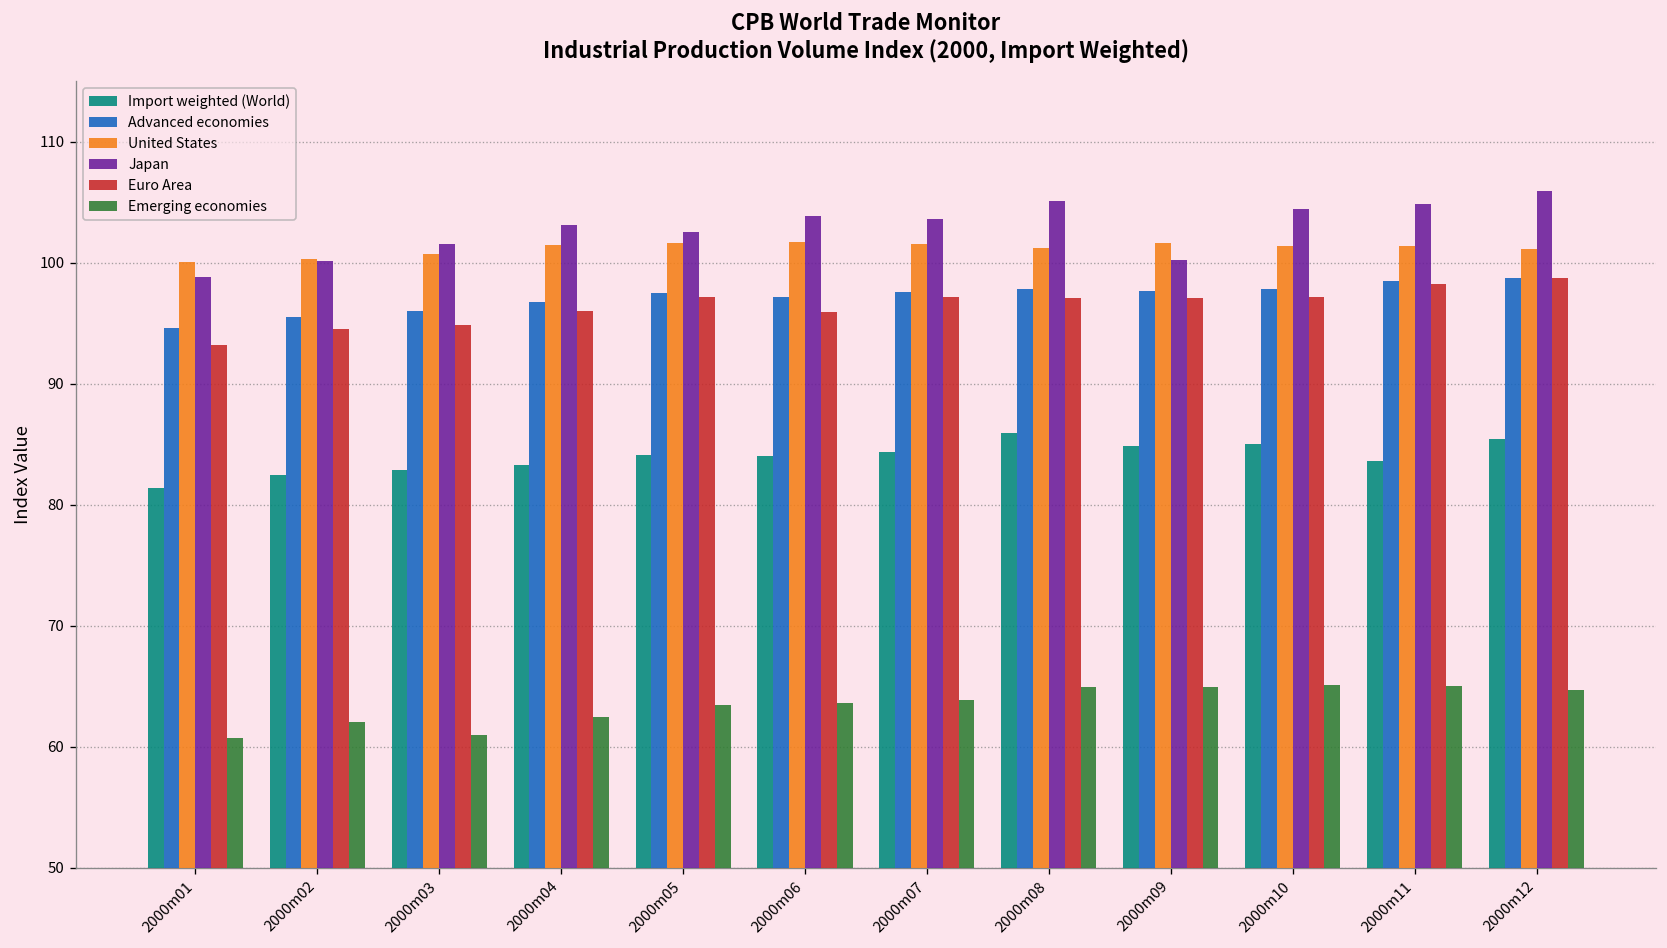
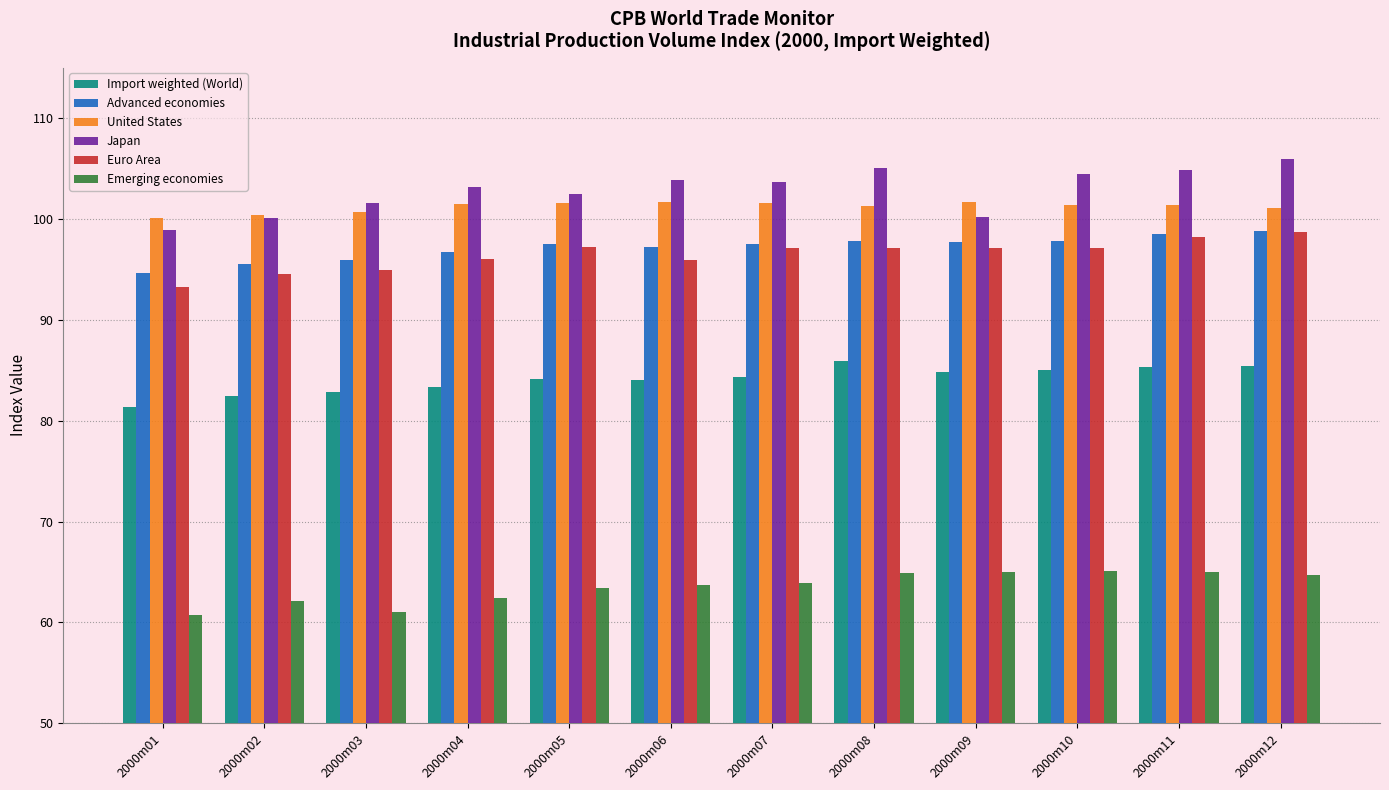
  {
    "Import weighted (World)": {
      "2000m01": 81.4,
      "2000m02": 82.4,
      "2000m03": 82.9,
      "2000m04": 83.3,
      "2000m05": 84.1,
      "2000m06": 84.1,
      "2000m07": 84.3,
      "2000m08": 85.9,
      "2000m09": 84.9,
      "2000m10": 85.0,
-     "2000m11": 83.6,
+     "2000m11": 85.4,
      "2000m12": 85.4
    },
    "Advanced economies": {
      "2000m01": 94.6,
      "2000m02": 95.5,
      "2000m03": 96.0,
      "2000m04": 96.7,
      "2000m05": 97.5,
      "2000m06": 97.2,
      "2000m07": 97.6,
      "2000m08": 97.8,
      "2000m09": 97.7,
      "2000m10": 97.8,
      "2000m11": 98.5,
      "2000m12": 98.8
    },
    "United States": {
      "2000m01": 100.0,
      "2000m02": 100.3,
      "2000m03": 100.7,
      "2000m04": 101.4,
      "2000m05": 101.6,
      "2000m06": 101.7,
      "2000m07": 101.6,
      "2000m08": 101.3,
      "2000m09": 101.6,
      "2000m10": 101.3,
      "2000m11": 101.4,
      "2000m12": 101.1
    },
    "Japan": {
      "2000m01": 98.9,
      "2000m02": 100.1,
      "2000m03": 101.6,
      "2000m04": 103.1,
      "2000m05": 102.5,
      "2000m06": 103.8,
      "2000m07": 103.6,
      "2000m08": 105.1,
      "2000m09": 100.2,
      "2000m10": 104.5,
      "2000m11": 104.9,
      "2000m12": 105.9
    },
    "Euro Area": {
      "2000m01": 93.2,
      "2000m02": 94.5,
      "2000m03": 94.9,
      "2000m04": 96.0,
      "2000m05": 97.2,
      "2000m06": 95.9,
      "2000m07": 97.1,
      "2000m08": 97.1,
      "2000m09": 97.1,
      "2000m10": 97.1,
      "2000m11": 98.2,
      "2000m12": 98.7
    },
    "Emerging economies": {
      "2000m01": 60.8,
      "2000m02": 62.1,
      "2000m03": 61.0,
      "2000m04": 62.5,
      "2000m05": 63.4,
      "2000m06": 63.7,
      "2000m07": 63.9,
      "2000m08": 64.9,
      "2000m09": 65.0,
      "2000m10": 65.1,
      "2000m11": 65.0,
      "2000m12": 64.7
    }
  }
